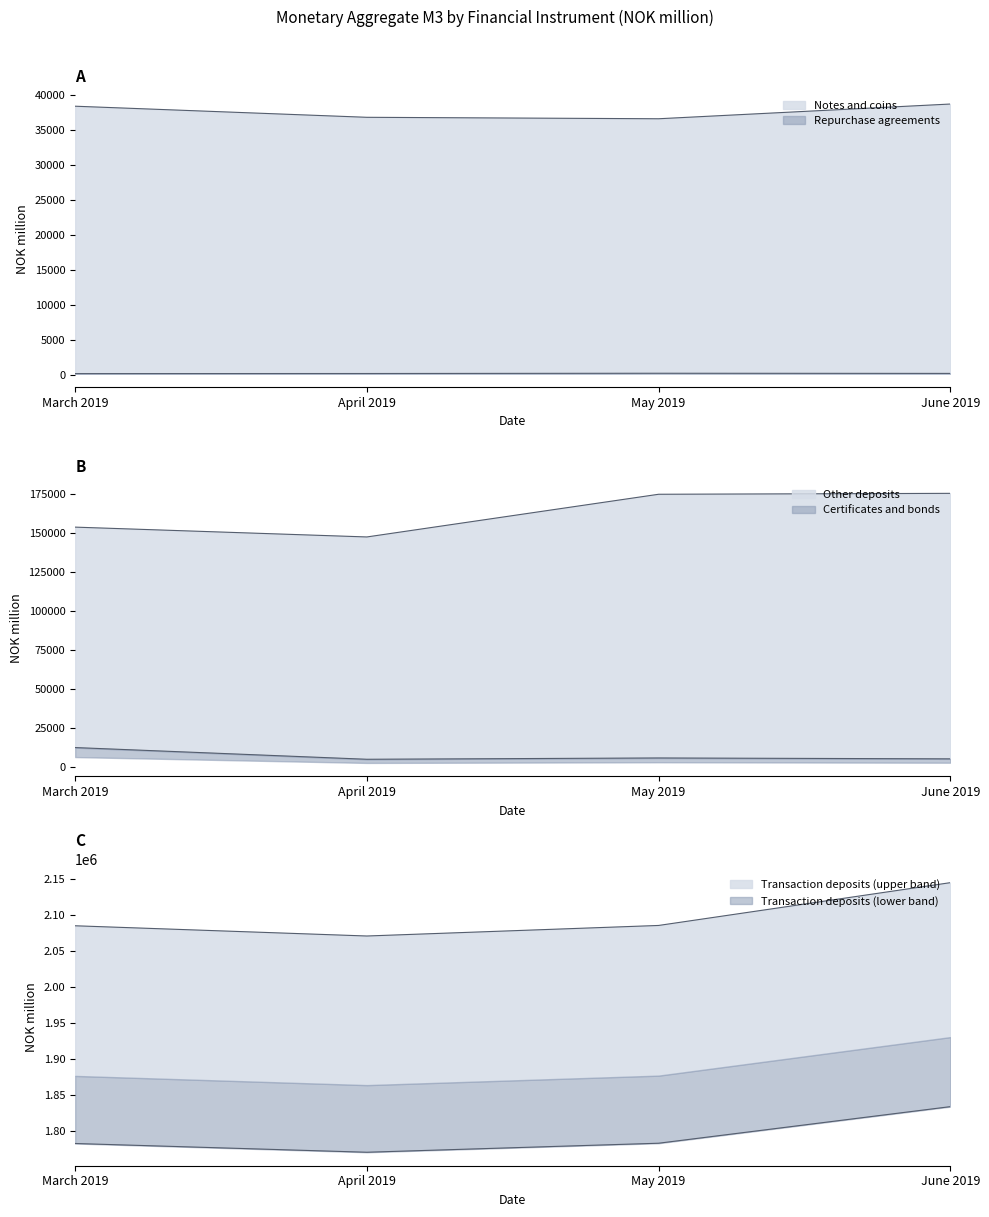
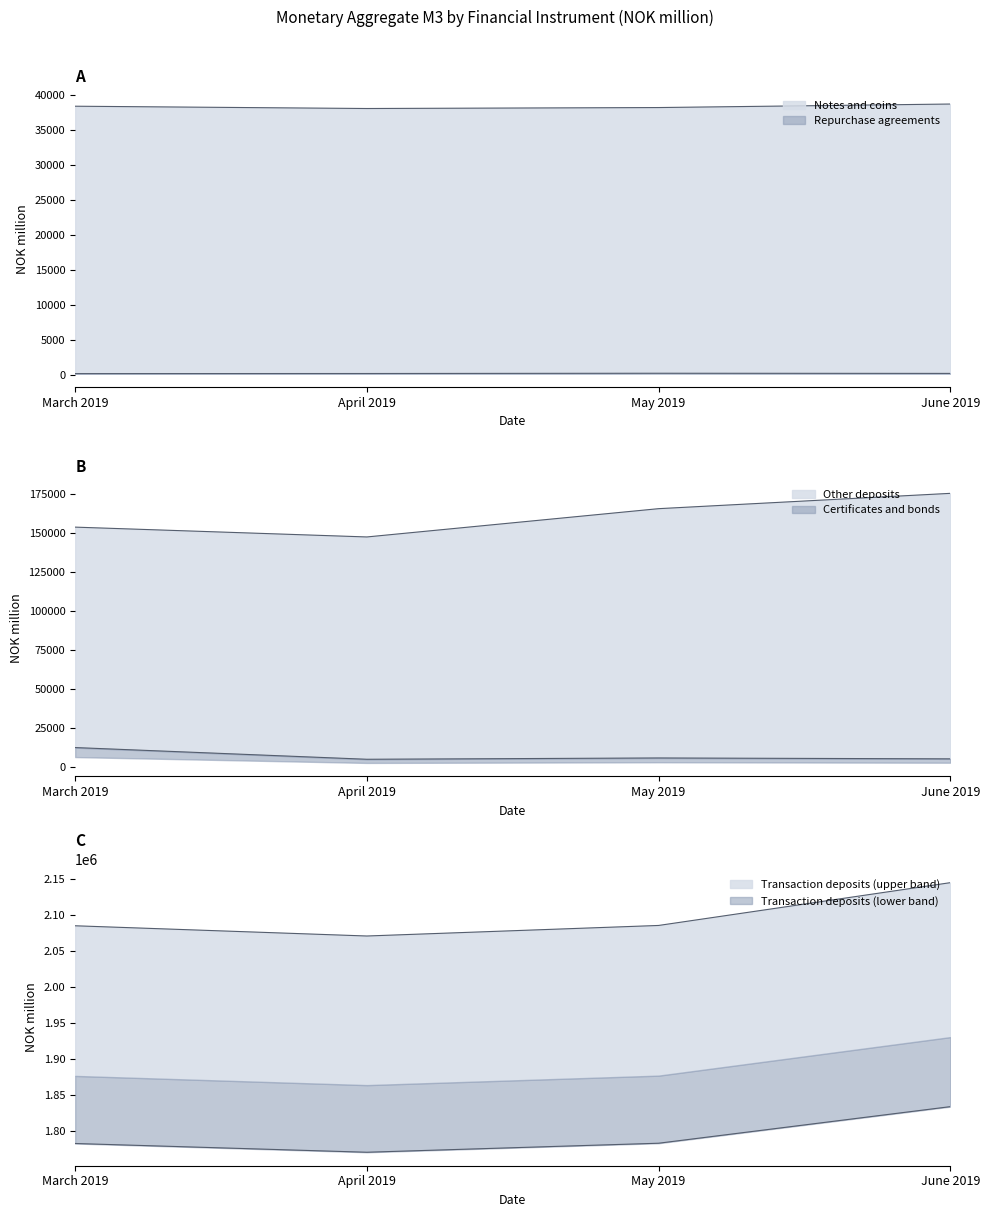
  {
    "A": {
      "Notes and coins": {
        "March 2019": 38000,
-       "April 2019": 37000,
-       "May 2019": 37000,
+       "April 2019": 38000,
+       "May 2019": 38000,
        "June 2019": 39000
      },
      "Repurchase agreements": {
        "March 2019": 0,
        "April 2019": 0,
        "May 2019": 0,
        "June 2019": 0
      }
    },
    "B": {
      "Other deposits": {
        "March 2019": 154000,
        "April 2019": 148000,
-       "May 2019": 175000,
+       "May 2019": 166000,
        "June 2019": 176000
      },
      "Certificates and bonds": {
        "March 2019": 12000,
        "April 2019": 5000,
        "May 2019": 6000,
        "June 2019": 5000
      }
    },
    "C": {
      "Transaction deposits (upper band)": {
        "March 2019": 2080000,
        "April 2019": 2070000,
        "May 2019": 2090000,
        "June 2019": 2140000
      }
    }
  }
